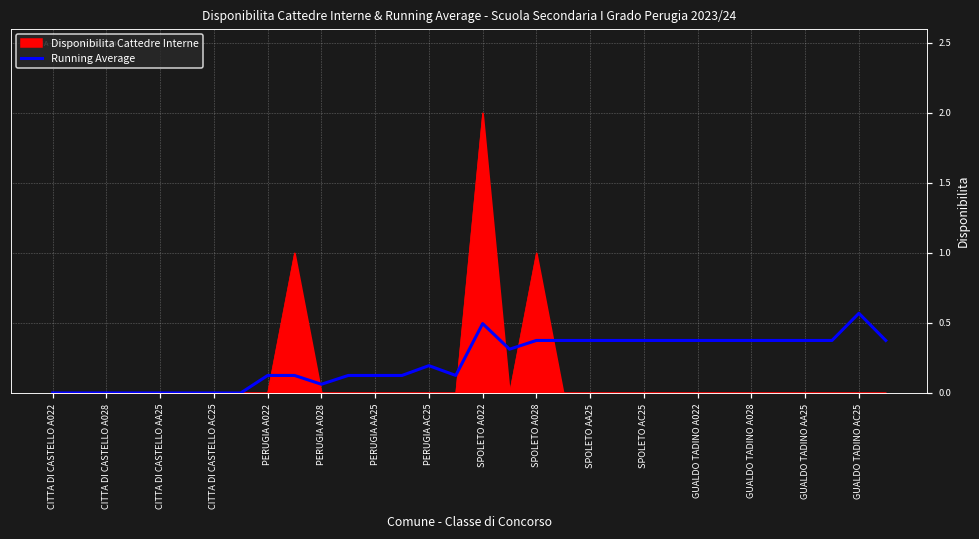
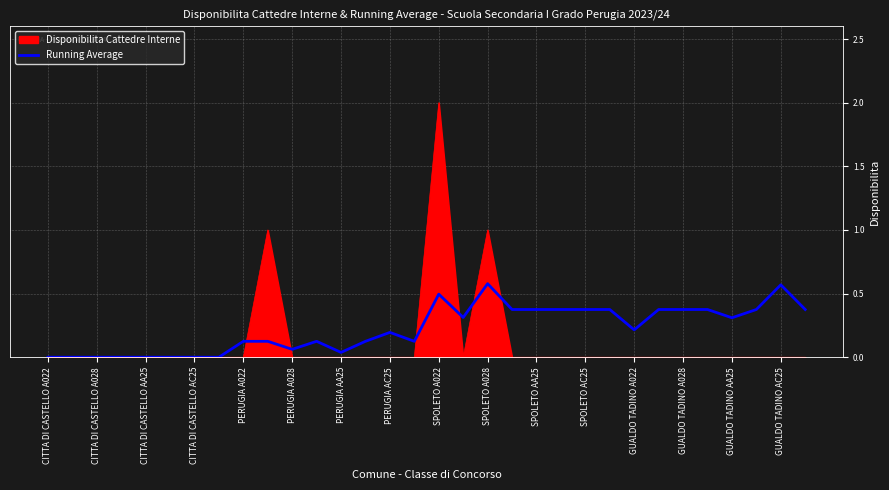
  {
    "Disponibilita Cattedre Interne": {
      "PERUGIA A022": 0.00,
      "PERUGIA A028": 0.00,
      "PERUGIA AA25": 0.00,
      "PERUGIA AC25": 0.00,
      "SPOLETO A022": 2.00,
      "SPOLETO A028": 1.00,
      "SPOLETO AA25": 0.00,
      "SPOLETO AC25": 0.00,
      "GUALDO TADINO A022": 0.00,
      "GUALDO TADINO A028": 0.00,
      "GUALDO TADINO AA25": 0.00,
      "GUALDO TADINO AC25": 0.00
    },
    "Running Average": {
      "PERUGIA A022": 0.13,
      "PERUGIA A028": 0.06,
-     "PERUGIA AA25": 0.13,
+     "PERUGIA AA25": 0.04,
      "PERUGIA AC25": 0.20,
      "SPOLETO A022": 0.50,
-     "SPOLETO A028": 0.38,
+     "SPOLETO A028": 0.58,
      "SPOLETO AA25": 0.38,
      "SPOLETO AC25": 0.38,
-     "GUALDO TADINO A022": 0.38,
+     "GUALDO TADINO A022": 0.22,
      "GUALDO TADINO A028": 0.38,
-     "GUALDO TADINO AA25": 0.38,
+     "GUALDO TADINO AA25": 0.31,
      "GUALDO TADINO AC25": 0.57
    }
  }
